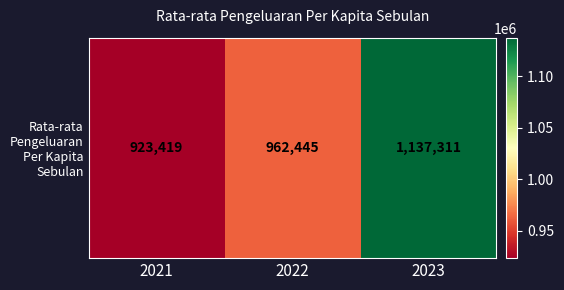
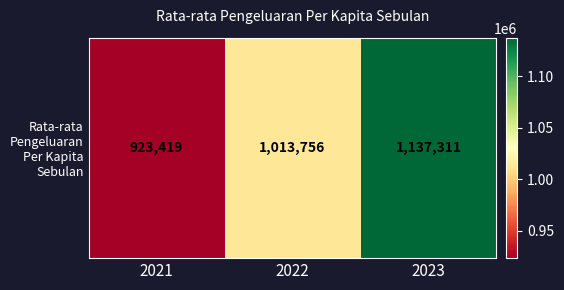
  {
    "Rata-rata Pengeluaran Per Kapita Sebulan": {
      "2021": "923,419",
-     "2022": "962,445",
+     "2022": "1,013,756",
      "2023": "1,137,311"
    }
  }
